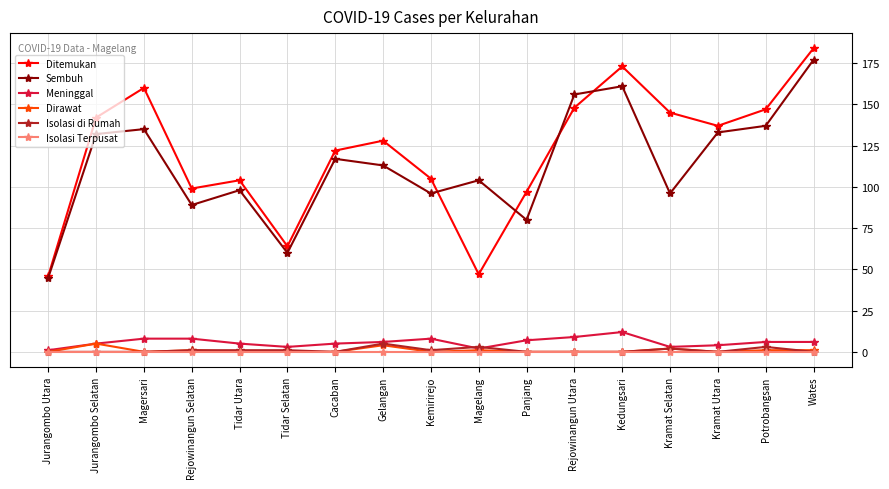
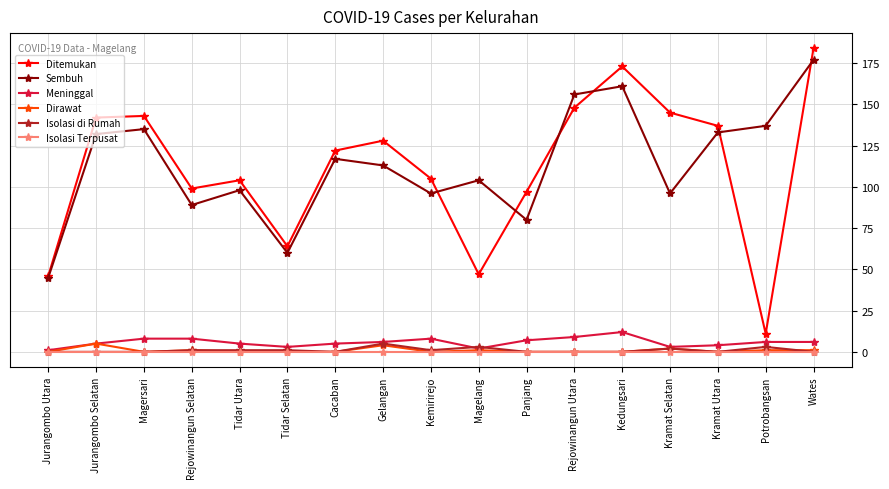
  {
    "Ditemukan": {
-     "Magersari": 160,
+     "Magersari": 143,
      "Rejowinangun Selatan": 99,
      "Tidar Utara": 104,
      "Tidar Selatan": 64,
      "Cacaban": 122,
      "Gelangan": 128,
      "Kemirirejo": 105,
      "Magelang": 47,
      "Panjang": 97,
      "Rejowinangun Utara": 148,
      "Kedungsari": 173,
      "Kramat Selatan": 145,
      "Kramat Utara": 137,
-     "Potrobangsan": 147,
+     "Potrobangsan": 11,
      "Wates": 184
    },
    "Sembuh": {
      "Magersari": 135,
      "Rejowinangun Selatan": 89,
      "Tidar Utara": 98,
      "Tidar Selatan": 60,
      "Cacaban": 117,
      "Gelangan": 113,
      "Kemirirejo": 96,
      "Magelang": 104,
      "Panjang": 80,
      "Rejowinangun Utara": 156,
      "Kedungsari": 161,
      "Kramat Selatan": 96,
      "Kramat Utara": 133,
      "Potrobangsan": 137,
      "Wates": 177
    },
    "Isolasi Terpusat": {
      "Gelangan": 0,
      "Kramat Selatan": 0
    }
  }
